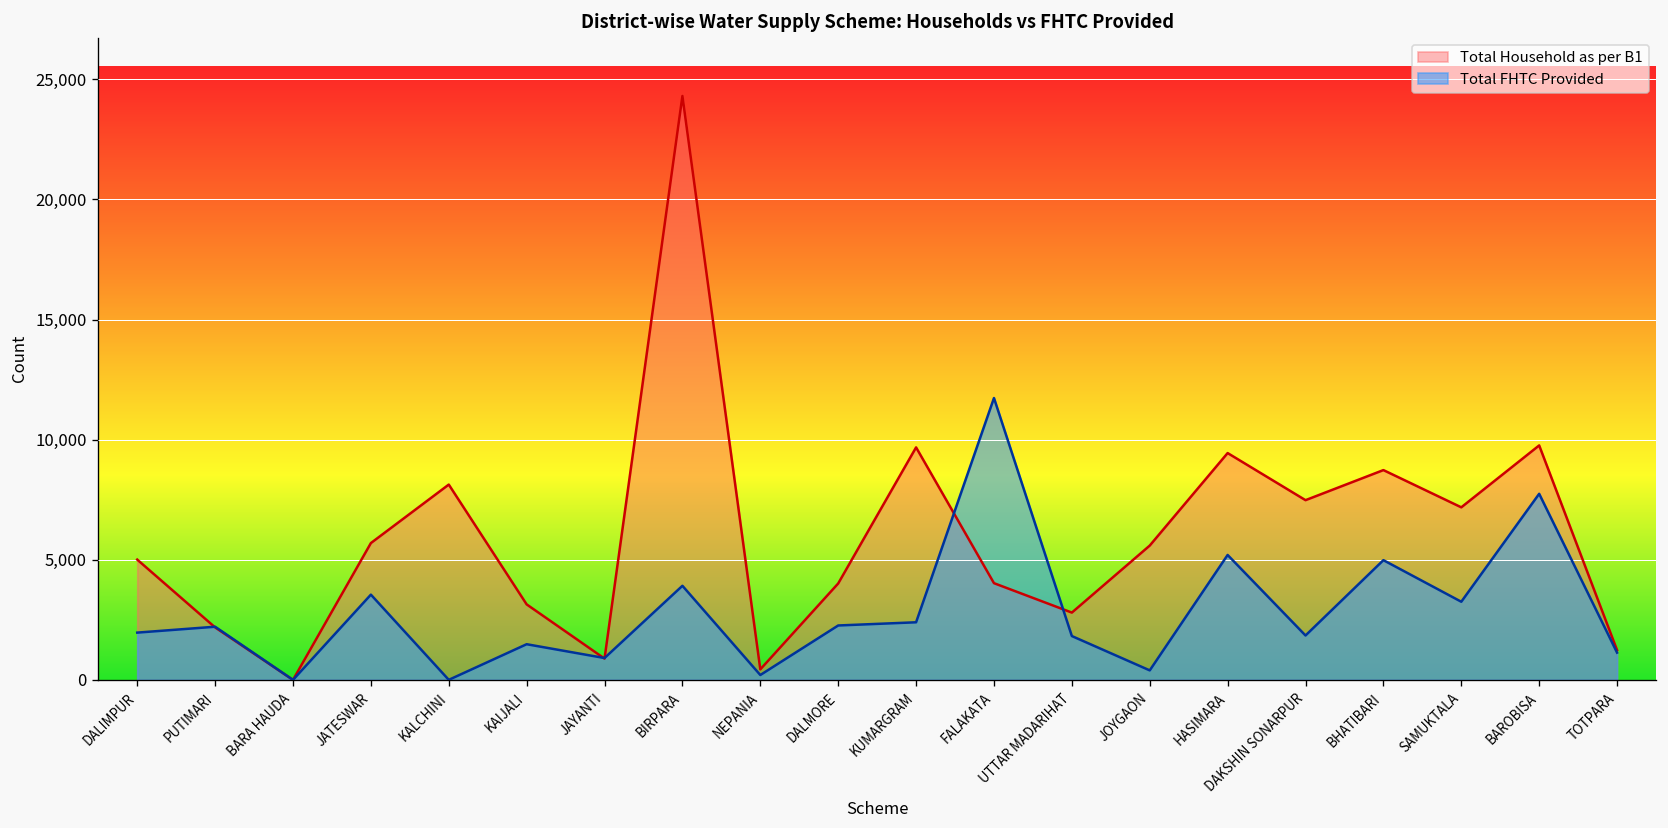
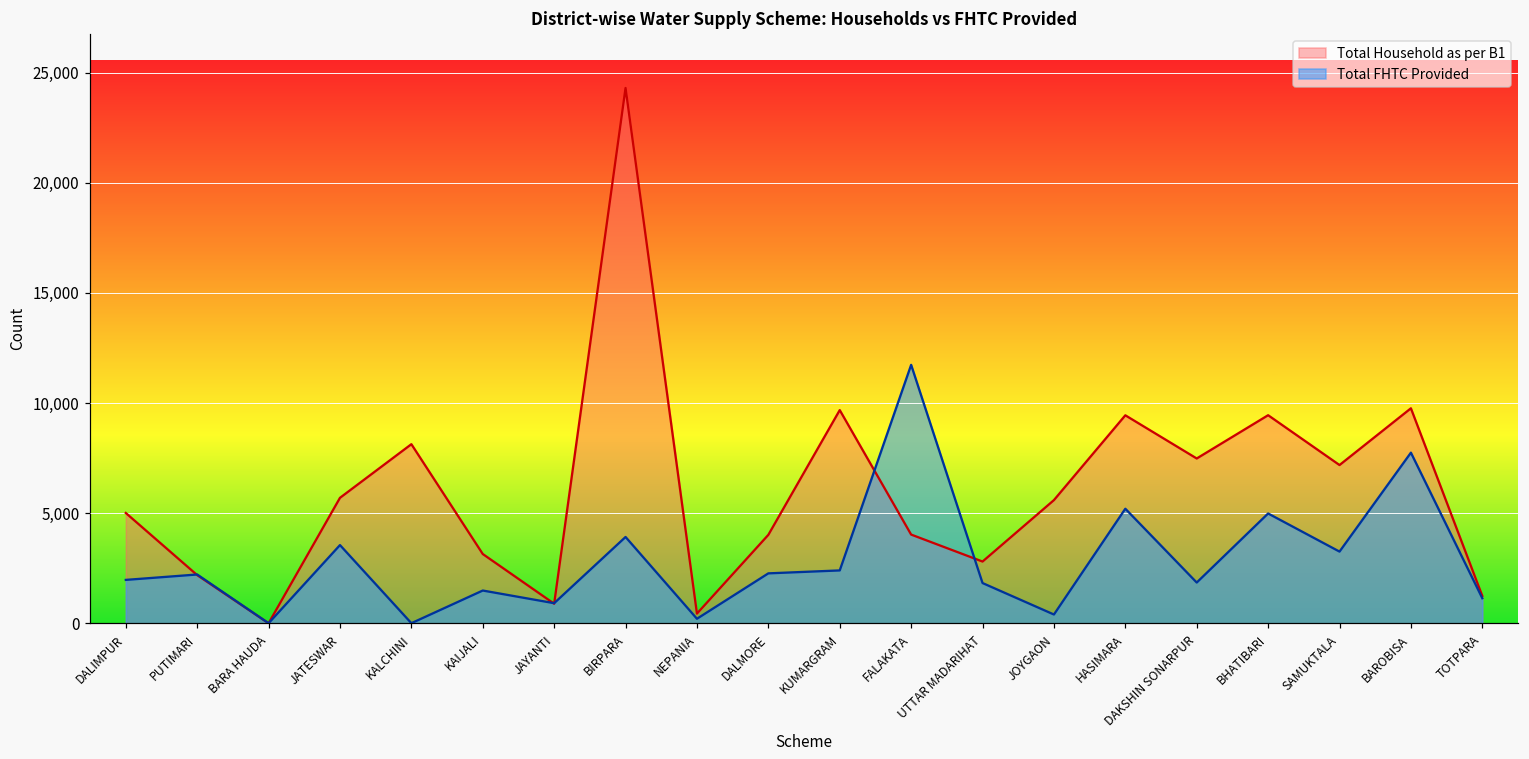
  {
    "Total Household as per B1": {
      "DALIMPUR": "5,000",
      "JATESWAR": "5,700",
      "KALCHINI": "8,100",
      "KAIJALI": "3,100",
      "BIRPARA": "24,300",
      "NEPANIA": "400",
      "DALMORE": "4,000",
      "KUMARGRAM": "9,700",
      "FALAKATA": "4,000",
      "UTTAR MADARIHAT": "2,800",
      "JOYGAON": "5,600",
      "HASIMARA": "9,400",
      "DAKSHIN SONARPUR": "7,500",
-     "BHATIBARI": "8,700",
+     "BHATIBARI": "9,400",
      "SAMUKTALA": "7,200",
      "BAROBISA": "9,800"
    },
    "Total FHTC Provided": {
      "DALIMPUR": "2,000",
      "JATESWAR": "3,500",
      "KALCHINI": "0",
      "KAIJALI": "1,500",
      "BIRPARA": "3,900",
      "NEPANIA": "200",
      "DALMORE": "2,300",
      "KUMARGRAM": "2,400",
      "FALAKATA": "11,700",
      "UTTAR MADARIHAT": "1,800",
      "JOYGAON": "400",
      "HASIMARA": "5,200",
      "DAKSHIN SONARPUR": "1,800",
      "BHATIBARI": "5,000",
      "SAMUKTALA": "3,300",
      "BAROBISA": "7,700"
    }
  }
